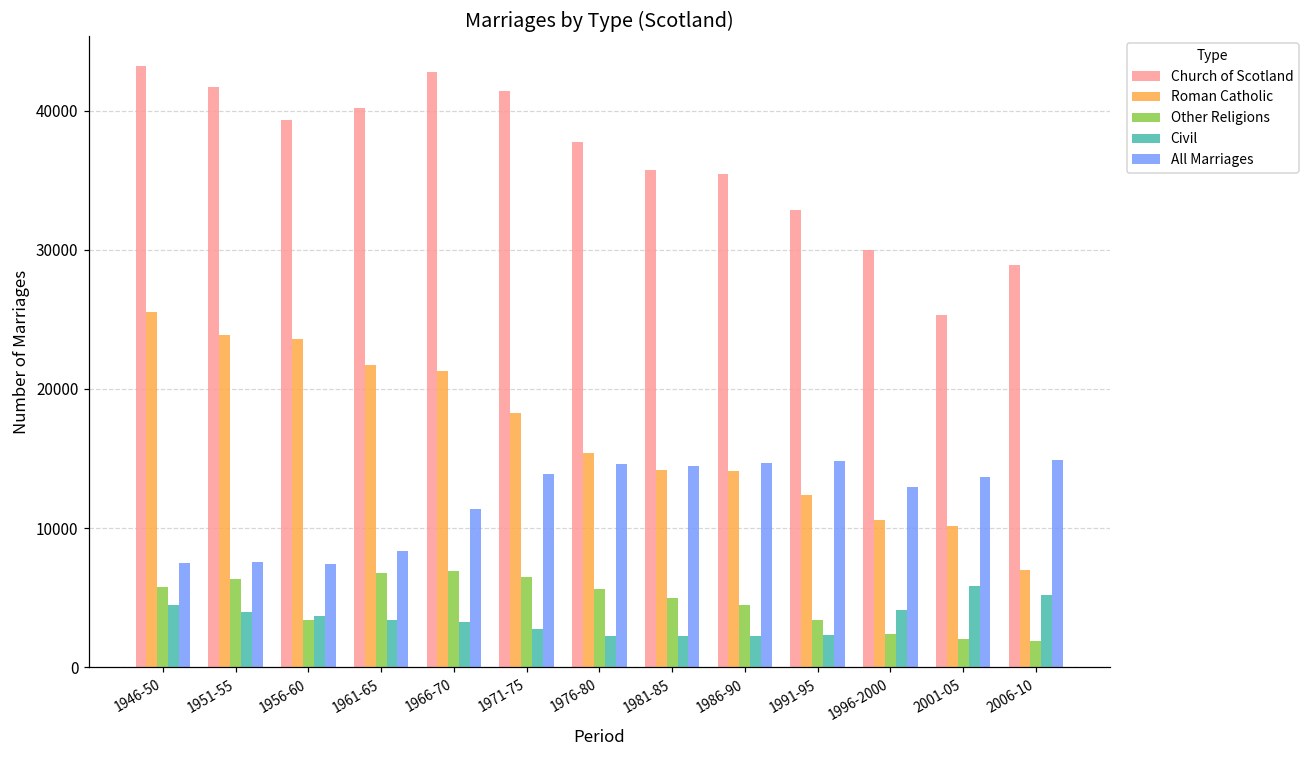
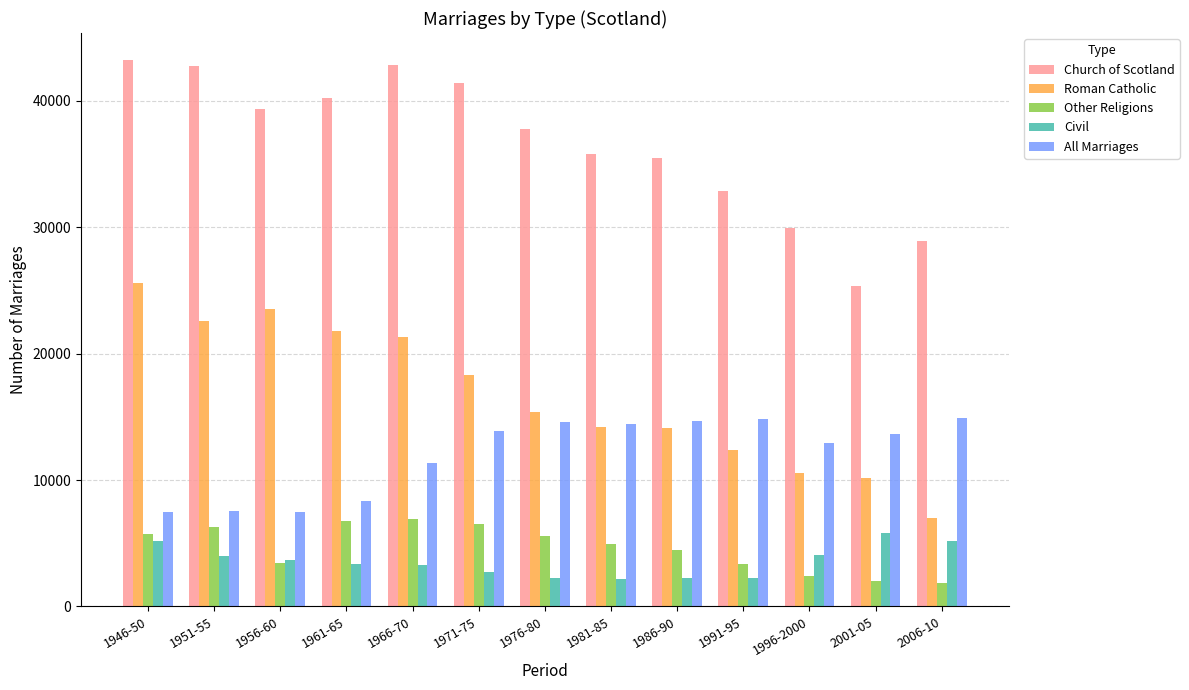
  {
    "Church of Scotland": {
      "1946-50": 43200,
-     "1951-55": 41700,
+     "1951-55": 42800,
      "1956-60": 39300,
      "1961-65": 40200,
      "1966-70": 42800,
      "1971-75": 41400,
      "1976-80": 37800,
      "1981-85": 35800,
      "1986-90": 35400,
      "1991-95": 32900,
      "1996-2000": 30000,
      "2001-05": 25300,
      "2006-10": 28900
    },
    "Roman Catholic": {
      "1946-50": 25600,
-     "1951-55": 23900,
+     "1951-55": 22600,
      "1956-60": 23600,
      "1961-65": 21800,
      "1966-70": 21300,
      "1971-75": 18300,
      "1976-80": 15400,
      "1981-85": 14200,
      "1986-90": 14100,
      "1991-95": 12400,
      "1996-2000": 10600,
      "2001-05": 10200,
      "2006-10": 7000
    },
    "Other Religions": {
      "1946-50": 5700,
      "1951-55": 6300,
      "1956-60": 3400,
      "1961-65": 6800,
      "1966-70": 6900,
      "1971-75": 6500,
      "1976-80": 5600,
      "1981-85": 4900,
      "1986-90": 4400,
      "1991-95": 3400,
      "1996-2000": 2400,
      "2001-05": 2000,
      "2006-10": 1900
    },
    "Civil": {
-     "1946-50": 4400,
+     "1946-50": 5200,
      "1951-55": 4000,
      "1956-60": 3700,
      "1961-65": 3400,
      "1966-70": 3300,
      "1971-75": 2700,
      "1976-80": 2200,
      "1981-85": 2200,
      "1986-90": 2300,
      "1991-95": 2300,
      "1996-2000": 4100,
      "2001-05": 5800,
      "2006-10": 5200
    },
    "All Marriages": {
      "1946-50": 7500,
      "1951-55": 7500,
      "1956-60": 7400,
      "1961-65": 8300,
      "1966-70": 11300,
      "1971-75": 13900,
      "1976-80": 14600,
      "1981-85": 14400,
      "1986-90": 14700,
      "1991-95": 14800,
      "1996-2000": 12900,
      "2001-05": 13600,
      "2006-10": 14900
    }
  }
